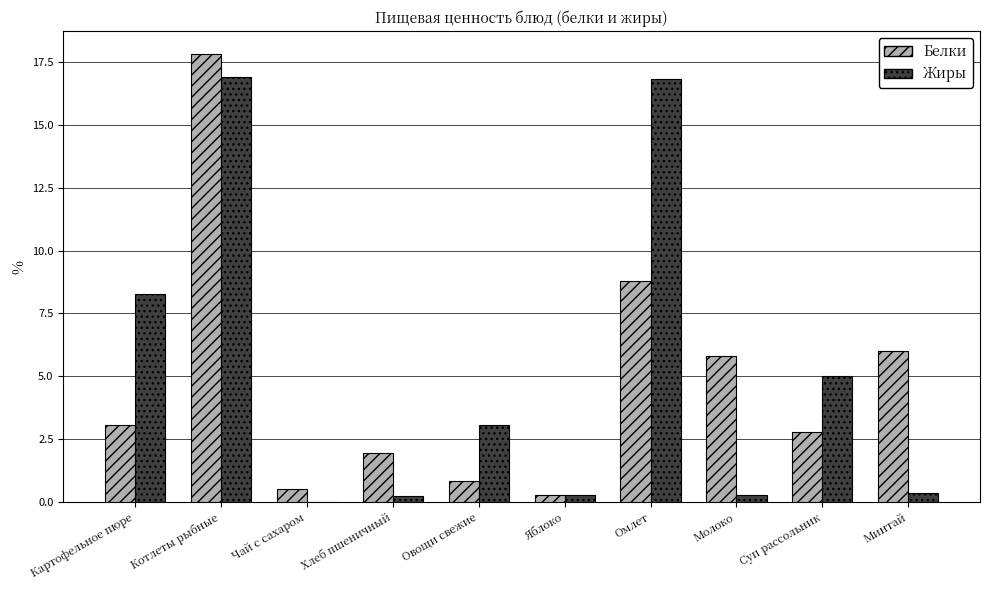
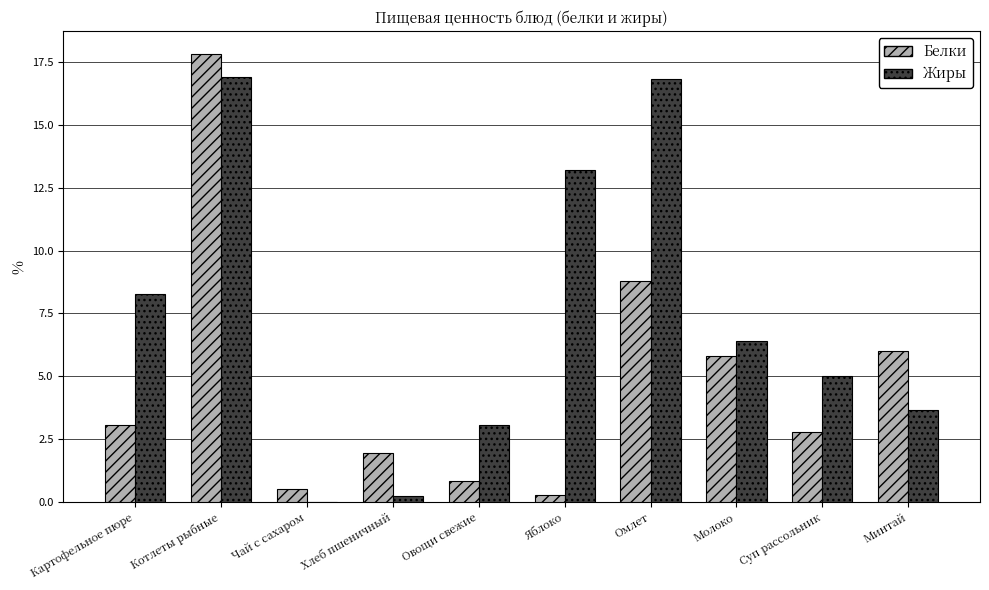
  {
    "Белки": {
      "Картофельное пюре": 3.1,
      "Котлеты рыбные": 17.8,
      "Чай с сахаром": 0.5,
      "Хлеб пшеничный": 2.0,
      "Овощи свежие": 0.9,
      "Яблоко": 0.3,
      "Омлет": 8.8,
      "Молоко": 5.8,
      "Суп рассольник": 2.8,
      "Минтай": 6.0
    },
    "Жиры": {
      "Картофельное пюре": 8.3,
      "Котлеты рыбные": 16.9,
      "Чай с сахаром": 0.0,
      "Хлеб пшеничный": 0.3,
      "Овощи свежие": 3.1,
-     "Яблоко": 0.3,
+     "Яблоко": 13.2,
      "Омлет": 16.8,
-     "Молоко": 0.3,
+     "Молоко": 6.4,
      "Суп рассольник": 5.0,
-     "Минтай": 0.4
+     "Минтай": 3.7
    }
  }
